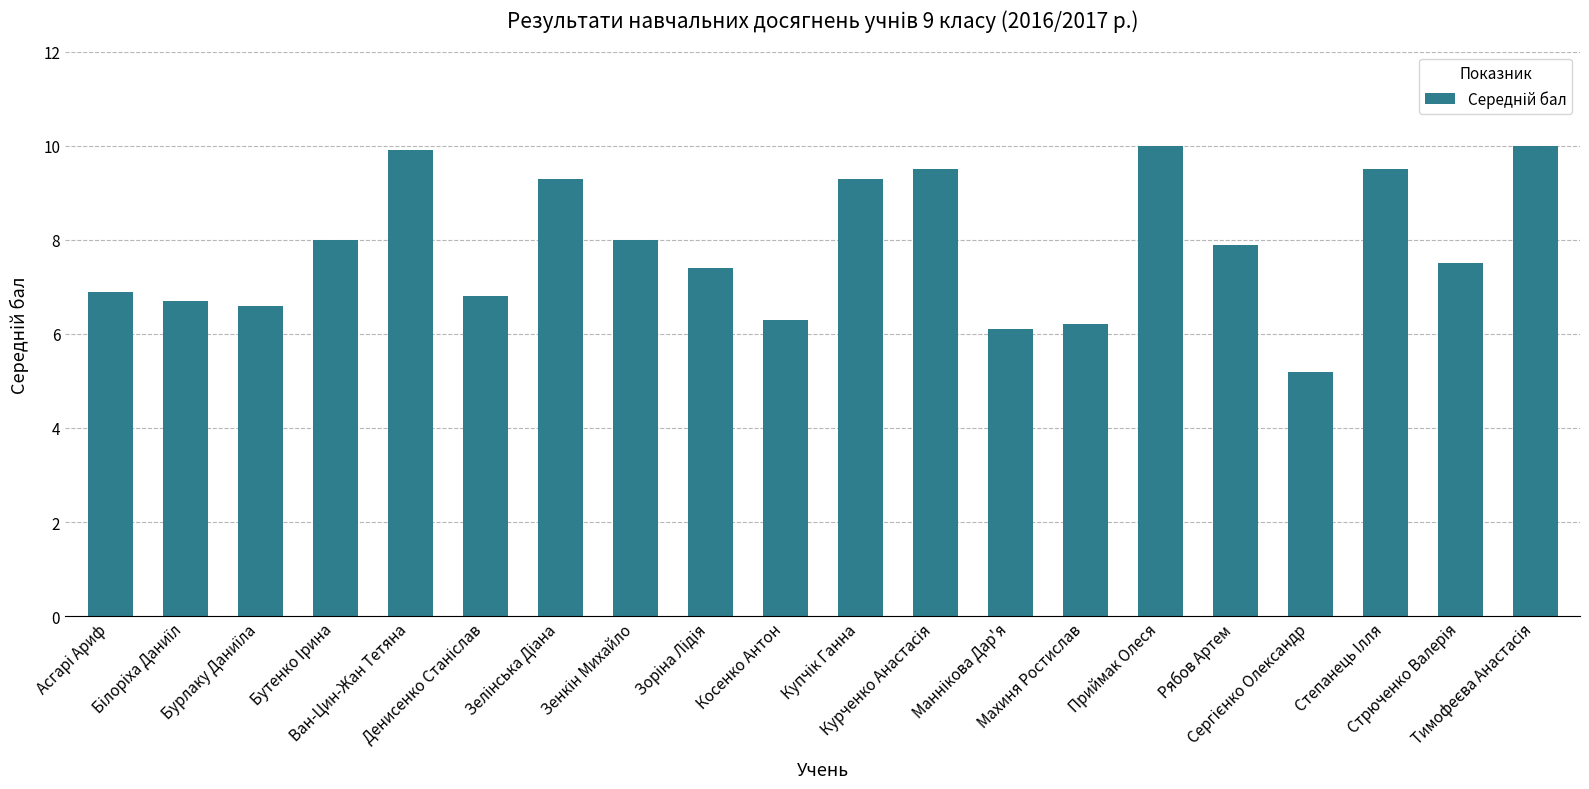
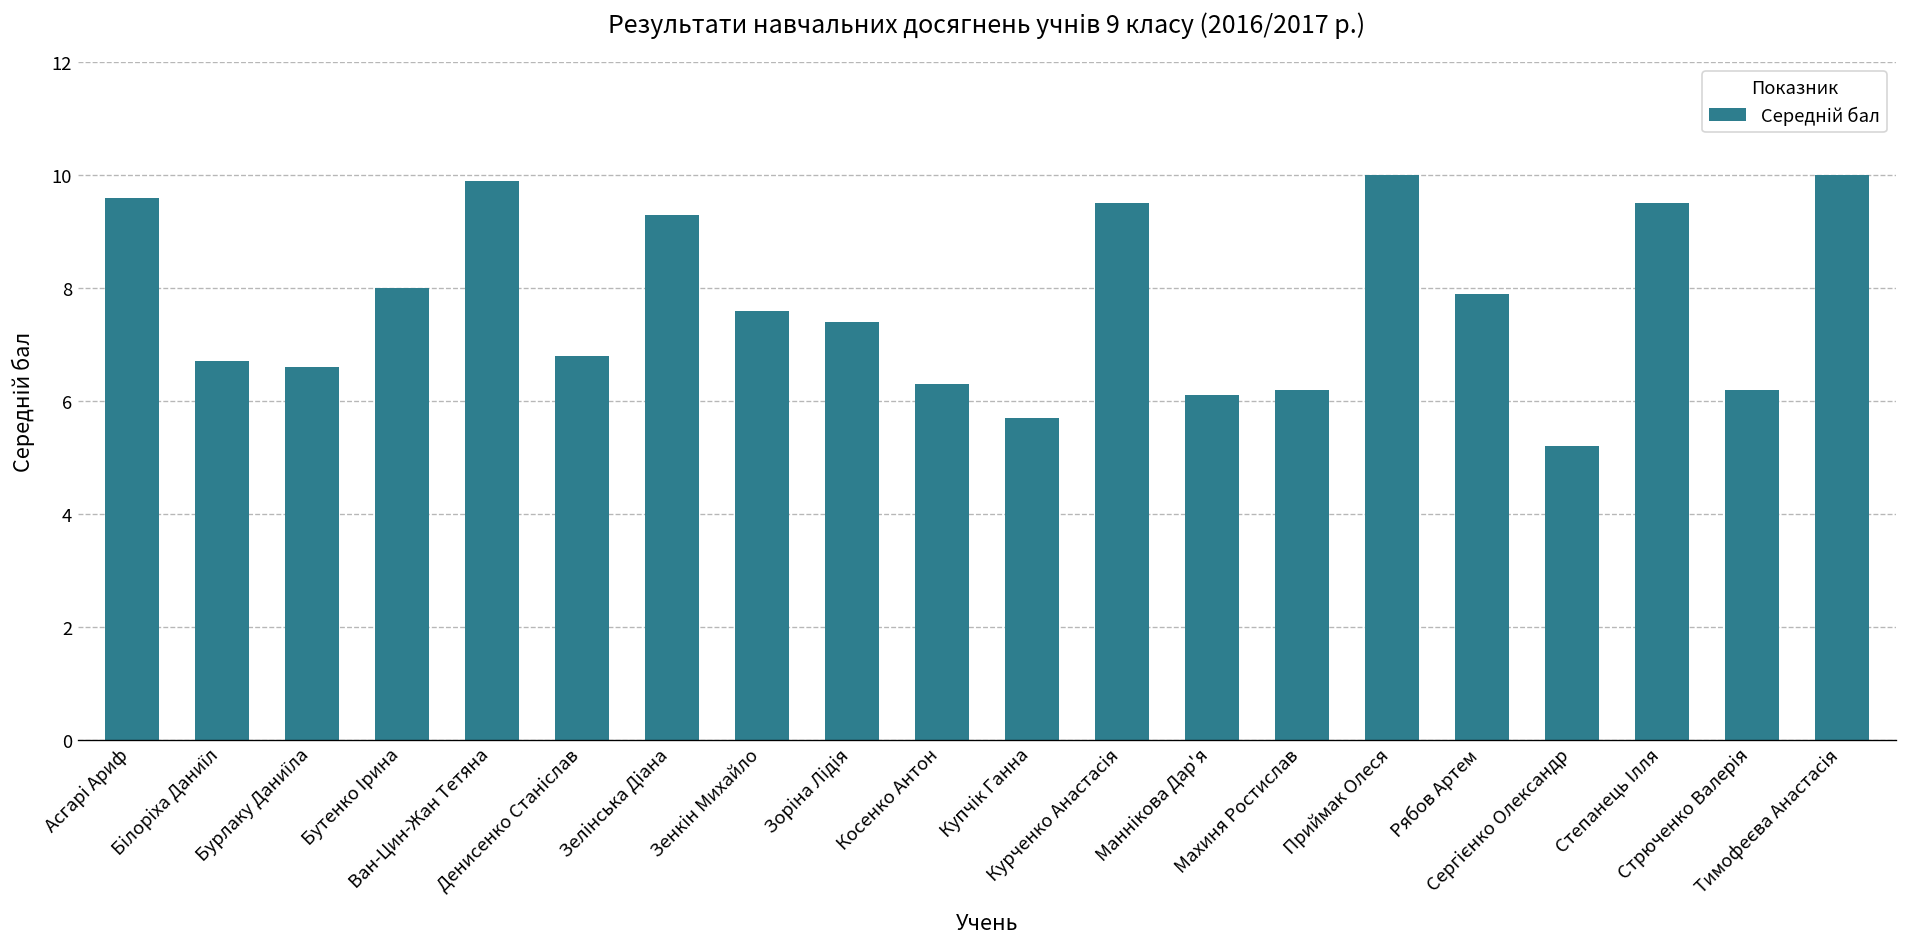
  {
-   "Асгарі Ариф": 6.9,
+   "Асгарі Ариф": 9.6,
    "Білоріха Даниїл": 6.7,
    "Бурлаку Даниїла": 6.6,
    "Бутенко Ірина": 8.0,
    "Ван-Цин-Жан Тетяна": 9.9,
    "Денисенко Станіслав": 6.8,
    "Зелінська Діана": 9.3,
-   "Зенкін Михайло": 8.0,
+   "Зенкін Михайло": 7.6,
    "Зоріна Лідія": 7.4,
    "Косенко Антон": 6.3,
-   "Купчік Ганна": 9.3,
+   "Купчік Ганна": 5.7,
    "Курченко Анастасія": 9.5,
    "Маннікова Дар'я": 6.1,
    "Махиня Ростислав": 6.2,
    "Приймак Олеся": 10.0,
    "Рябов Артем": 7.9,
    "Сергієнко Олександр": 5.2,
    "Степанець Ілля": 9.5,
-   "Стрюченко Валерія": 7.5,
+   "Стрюченко Валерія": 6.2,
    "Тимофеєва Анастасія": 10.0
  }
